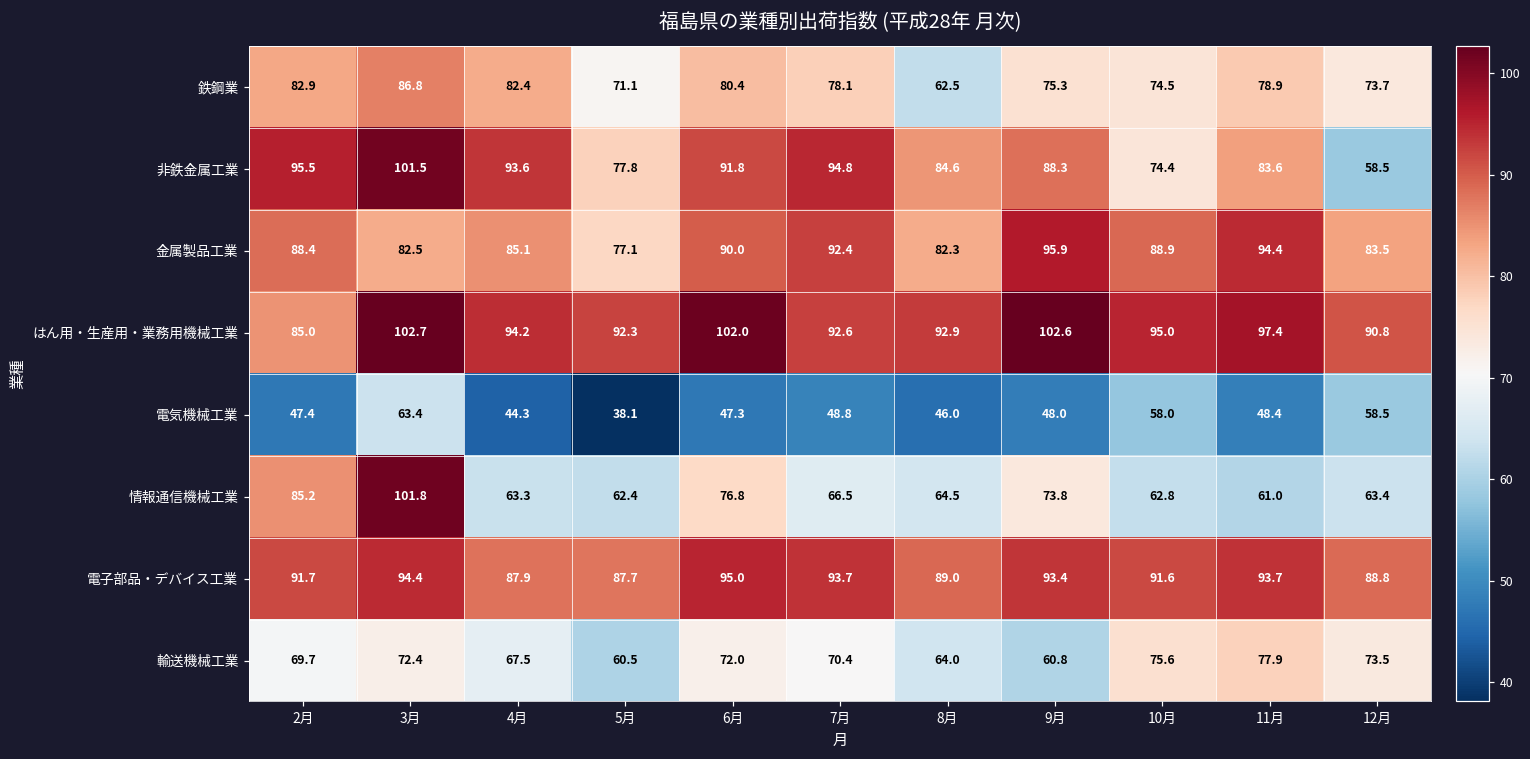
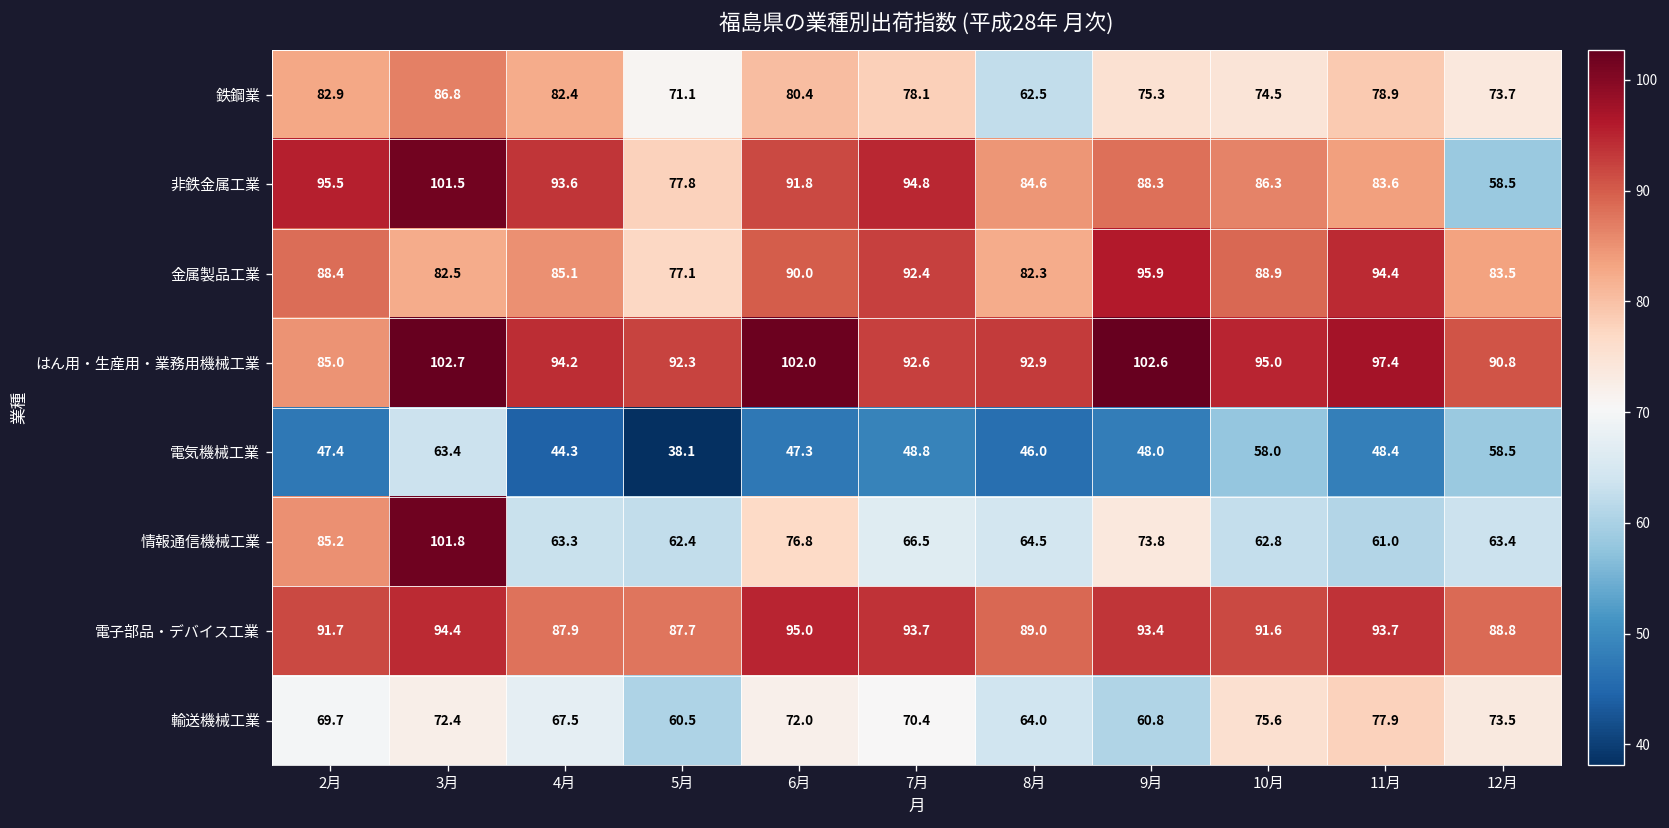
  {
    "鉄鋼業": {
      "2月": 82.9,
      "3月": 86.8,
      "4月": 82.4,
      "5月": 71.1,
      "6月": 80.4,
      "7月": 78.1,
      "8月": 62.5,
      "9月": 75.3,
      "10月": 74.5,
      "11月": 78.9,
      "12月": 73.7
    },
    "非鉄金属工業": {
      "2月": 95.5,
      "3月": 101.5,
      "4月": 93.6,
      "5月": 77.8,
      "6月": 91.8,
      "7月": 94.8,
      "8月": 84.6,
      "9月": 88.3,
-     "10月": 74.4,
+     "10月": 86.3,
      "11月": 83.6,
      "12月": 58.5
    },
    "金属製品工業": {
      "2月": 88.4,
      "3月": 82.5,
      "4月": 85.1,
      "5月": 77.1,
      "6月": 90.0,
      "7月": 92.4,
      "8月": 82.3,
      "9月": 95.9,
      "10月": 88.9,
      "11月": 94.4,
      "12月": 83.5
    },
    "はん用・生産用・業務用機械工業": {
      "2月": 85.0,
      "3月": 102.7,
      "4月": 94.2,
      "5月": 92.3,
      "6月": 102.0,
      "7月": 92.6,
      "8月": 92.9,
      "9月": 102.6,
      "10月": 95.0,
      "11月": 97.4,
      "12月": 90.8
    },
    "電気機械工業": {
      "2月": 47.4,
      "3月": 63.4,
      "4月": 44.3,
      "5月": 38.1,
      "6月": 47.3,
      "7月": 48.8,
      "8月": 46.0,
      "9月": 48.0,
      "10月": 58.0,
      "11月": 48.4,
      "12月": 58.5
    },
    "情報通信機械工業": {
      "2月": 85.2,
      "3月": 101.8,
      "4月": 63.3,
      "5月": 62.4,
      "6月": 76.8,
      "7月": 66.5,
      "8月": 64.5,
      "9月": 73.8,
      "10月": 62.8,
      "11月": 61.0,
      "12月": 63.4
    },
    "電子部品・デバイス工業": {
      "2月": 91.7,
      "3月": 94.4,
      "4月": 87.9,
      "5月": 87.7,
      "6月": 95.0,
      "7月": 93.7,
      "8月": 89.0,
      "9月": 93.4,
      "10月": 91.6,
      "11月": 93.7,
      "12月": 88.8
    },
    "輸送機械工業": {
      "2月": 69.7,
      "3月": 72.4,
      "4月": 67.5,
      "5月": 60.5,
      "6月": 72.0,
      "7月": 70.4,
      "8月": 64.0,
      "9月": 60.8,
      "10月": 75.6,
      "11月": 77.9,
      "12月": 73.5
    }
  }
